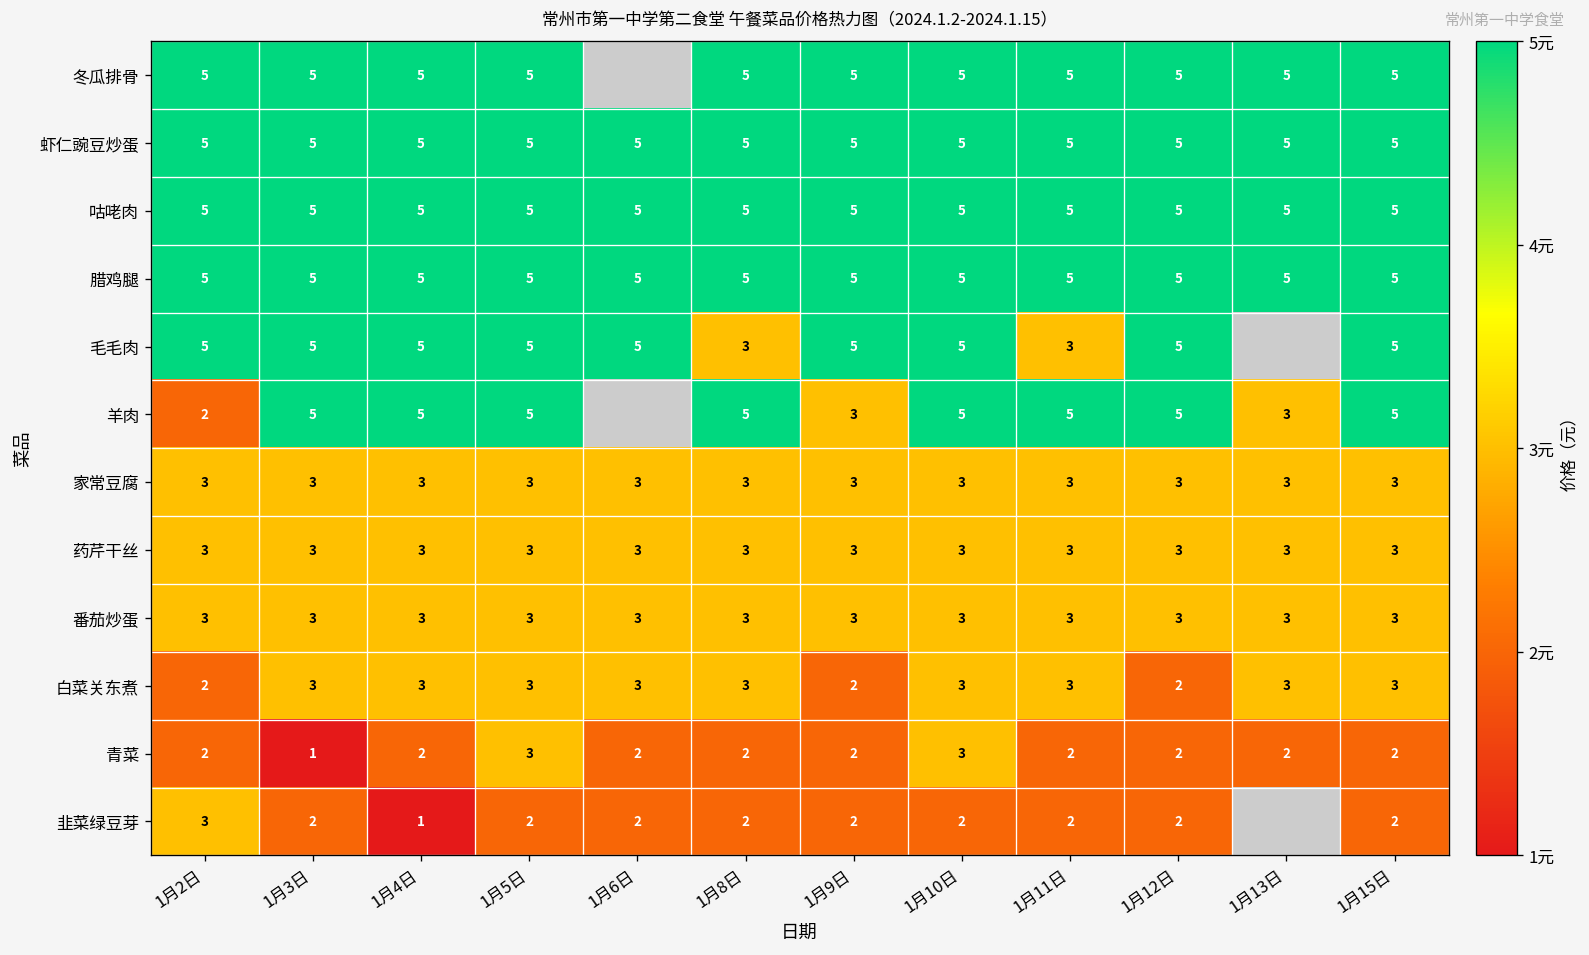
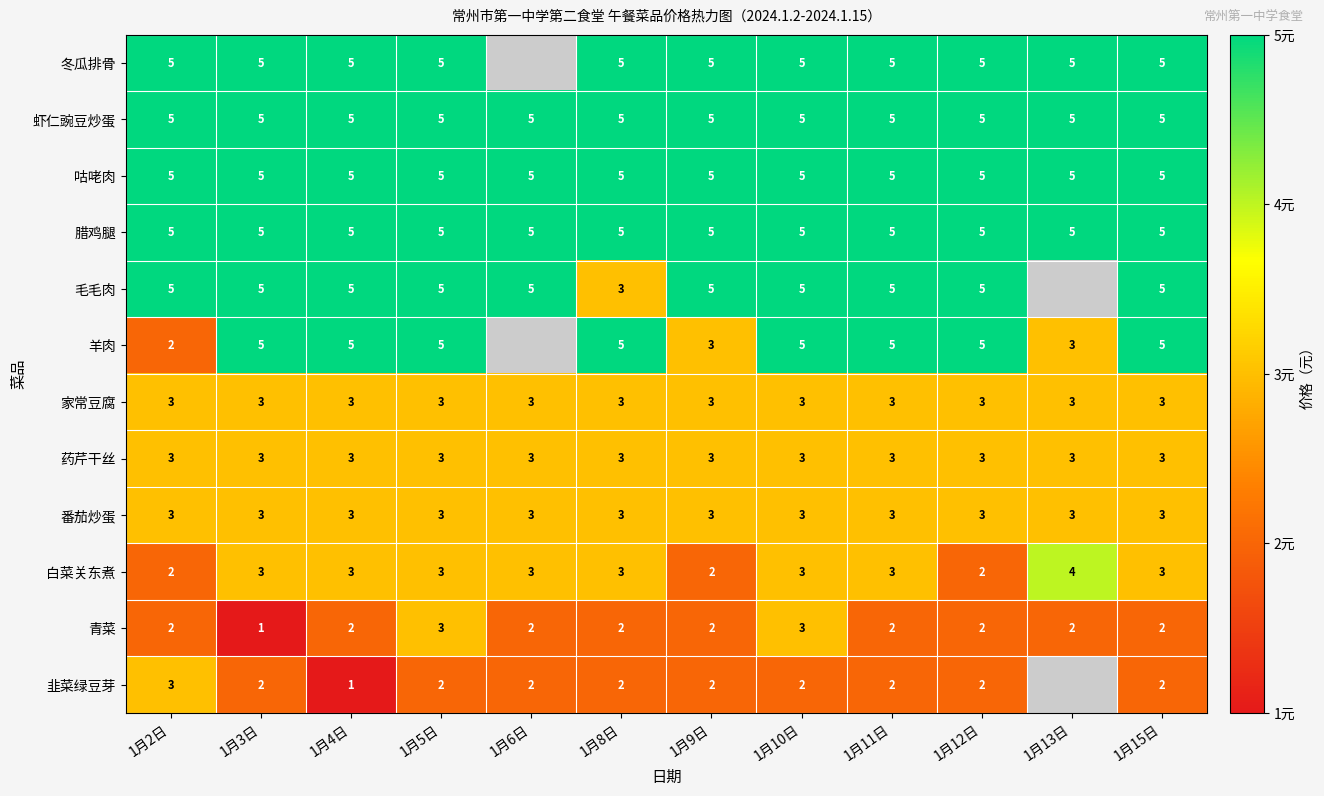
  {
    "冬瓜排骨": {
      "1月2日": 5,
      "1月3日": 5,
      "1月4日": 5,
      "1月5日": 5,
      "1月8日": 5,
      "1月9日": 5,
      "1月10日": 5,
      "1月11日": 5,
      "1月12日": 5,
      "1月13日": 5,
      "1月15日": 5
    },
    "虾仁豌豆炒蛋": {
      "1月2日": 5,
      "1月3日": 5,
      "1月4日": 5,
      "1月5日": 5,
      "1月6日": 5,
      "1月8日": 5,
      "1月9日": 5,
      "1月10日": 5,
      "1月11日": 5,
      "1月12日": 5,
      "1月13日": 5,
      "1月15日": 5
    },
    "咕咾肉": {
      "1月2日": 5,
      "1月3日": 5,
      "1月4日": 5,
      "1月5日": 5,
      "1月6日": 5,
      "1月8日": 5,
      "1月9日": 5,
      "1月10日": 5,
      "1月11日": 5,
      "1月12日": 5,
      "1月13日": 5,
      "1月15日": 5
    },
    "腊鸡腿": {
      "1月2日": 5,
      "1月3日": 5,
      "1月4日": 5,
      "1月5日": 5,
      "1月6日": 5,
      "1月8日": 5,
      "1月9日": 5,
      "1月10日": 5,
      "1月11日": 5,
      "1月12日": 5,
      "1月13日": 5,
      "1月15日": 5
    },
    "毛毛肉": {
      "1月2日": 5,
      "1月3日": 5,
      "1月4日": 5,
      "1月5日": 5,
      "1月6日": 5,
      "1月8日": 3,
      "1月9日": 5,
      "1月10日": 5,
-     "1月11日": 3,
+     "1月11日": 5,
      "1月12日": 5,
      "1月15日": 5
    },
    "羊肉": {
      "1月2日": 2,
      "1月3日": 5,
      "1月4日": 5,
      "1月5日": 5,
      "1月8日": 5,
      "1月9日": 3,
      "1月10日": 5,
      "1月11日": 5,
      "1月12日": 5,
      "1月13日": 3,
      "1月15日": 5
    },
    "家常豆腐": {
      "1月2日": 3,
      "1月3日": 3,
      "1月4日": 3,
      "1月5日": 3,
      "1月6日": 3,
      "1月8日": 3,
      "1月9日": 3,
      "1月10日": 3,
      "1月11日": 3,
      "1月12日": 3,
      "1月13日": 3,
      "1月15日": 3
    },
    "药芹干丝": {
      "1月2日": 3,
      "1月3日": 3,
      "1月4日": 3,
      "1月5日": 3,
      "1月6日": 3,
      "1月8日": 3,
      "1月9日": 3,
      "1月10日": 3,
      "1月11日": 3,
      "1月12日": 3,
      "1月13日": 3,
      "1月15日": 3
    },
    "番茄炒蛋": {
      "1月2日": 3,
      "1月3日": 3,
      "1月4日": 3,
      "1月5日": 3,
      "1月6日": 3,
      "1月8日": 3,
      "1月9日": 3,
      "1月10日": 3,
      "1月11日": 3,
      "1月12日": 3,
      "1月13日": 3,
      "1月15日": 3
    },
    "白菜关东煮": {
      "1月2日": 2,
      "1月3日": 3,
      "1月4日": 3,
      "1月5日": 3,
      "1月6日": 3,
      "1月8日": 3,
      "1月9日": 2,
      "1月10日": 3,
      "1月11日": 3,
      "1月12日": 2,
-     "1月13日": 3,
+     "1月13日": 4,
      "1月15日": 3
    },
    "青菜": {
      "1月2日": 2,
      "1月3日": 1,
      "1月4日": 2,
      "1月5日": 3,
      "1月6日": 2,
      "1月8日": 2,
      "1月9日": 2,
      "1月10日": 3,
      "1月11日": 2,
      "1月12日": 2,
      "1月13日": 2,
      "1月15日": 2
    },
    "韭菜绿豆芽": {
      "1月2日": 3,
      "1月3日": 2,
      "1月4日": 1,
      "1月5日": 2,
      "1月6日": 2,
      "1月8日": 2,
      "1月9日": 2,
      "1月10日": 2,
      "1月11日": 2,
      "1月12日": 2,
      "1月15日": 2
    }
  }
